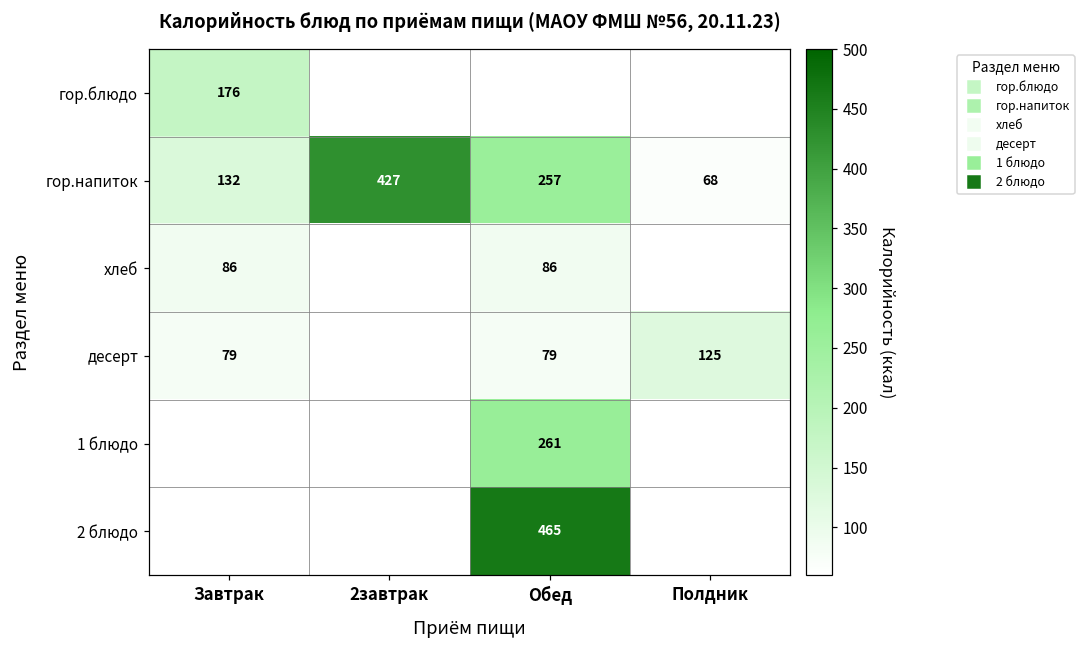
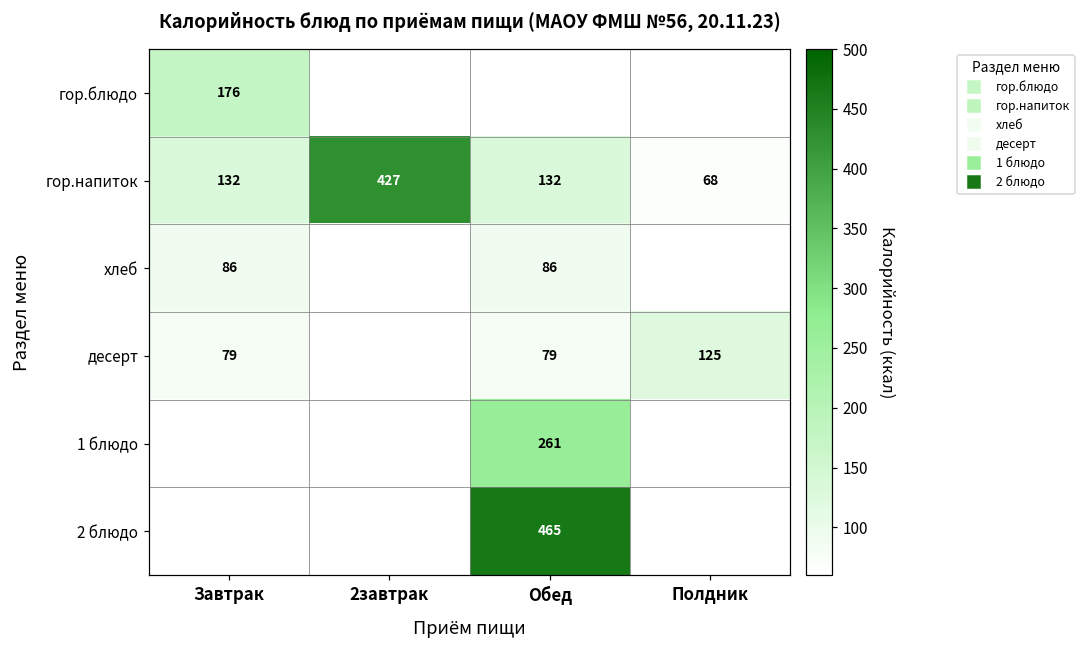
  {
    "гор.блюдо": {
      "Завтрак": 176
    },
    "гор.напиток": {
      "Завтрак": 132,
      "2завтрак": 427,
-     "Обед": 257,
+     "Обед": 132,
      "Полдник": 68
    },
    "хлеб": {
      "Завтрак": 86,
      "Обед": 86
    },
    "десерт": {
      "Завтрак": 79,
      "Обед": 79,
      "Полдник": 125
    },
    "1 блюдо": {
      "Обед": 261
    },
    "2 блюдо": {
      "Обед": 465
    }
  }
